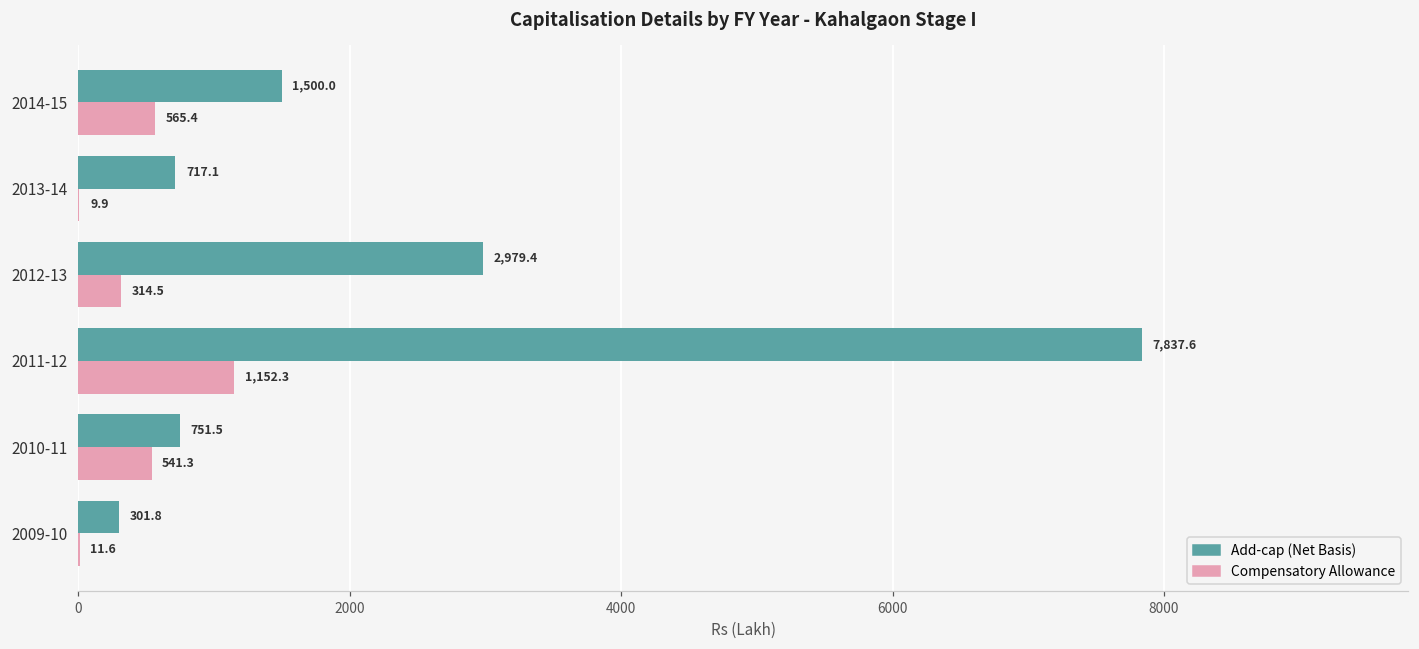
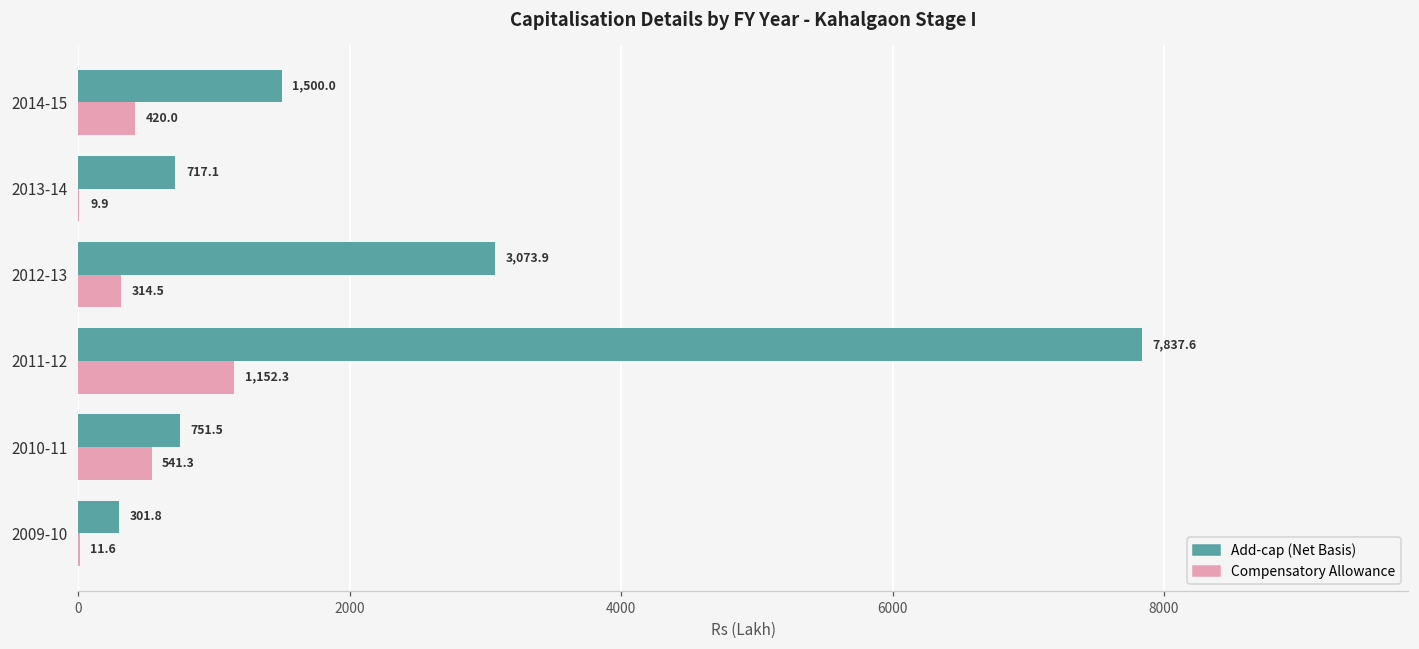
  {
    "Add-cap (Net Basis)": {
      "2014-15": "1,500.0",
      "2013-14": "717.1",
-     "2012-13": "2,979.4",
+     "2012-13": "3,073.9",
      "2011-12": "7,837.6",
      "2010-11": "751.5",
      "2009-10": "301.8"
    },
    "Compensatory Allowance": {
-     "2014-15": "565.4",
+     "2014-15": "420.0",
      "2013-14": "9.9",
      "2012-13": "314.5",
      "2011-12": "1,152.3",
      "2010-11": "541.3",
      "2009-10": "11.6"
    }
  }
